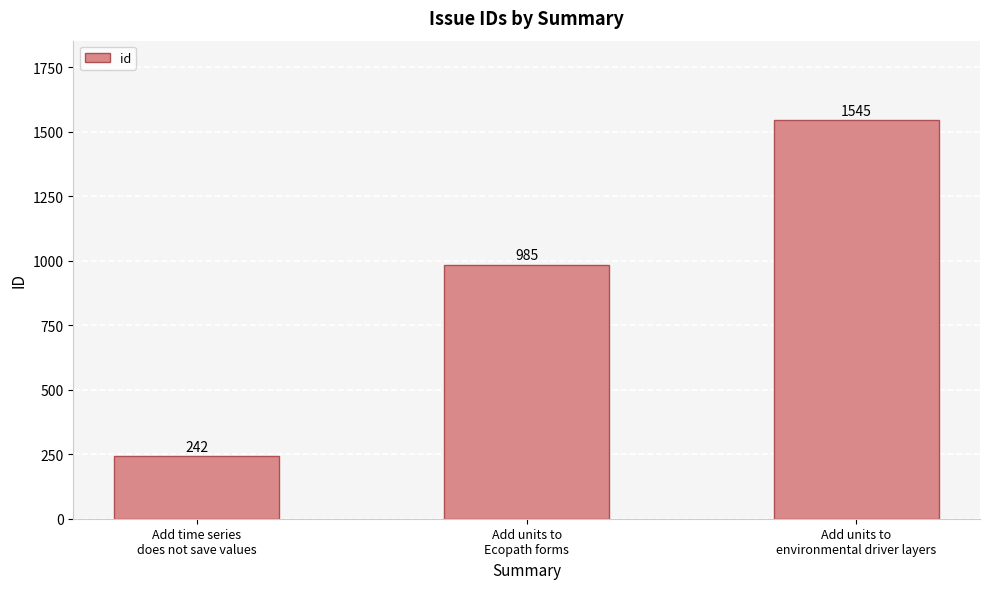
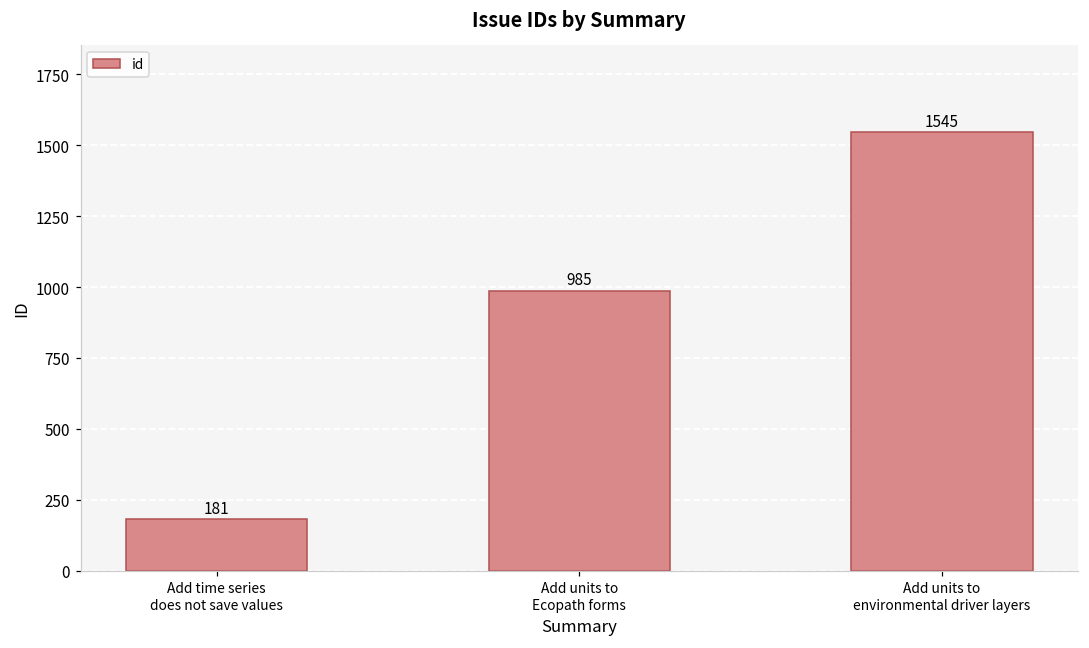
  {
-   "Add time series does not save values": 242,
+   "Add time series does not save values": 181,
    "Add units to Ecopath forms": 985,
    "Add units to environmental driver layers": 1545
  }
